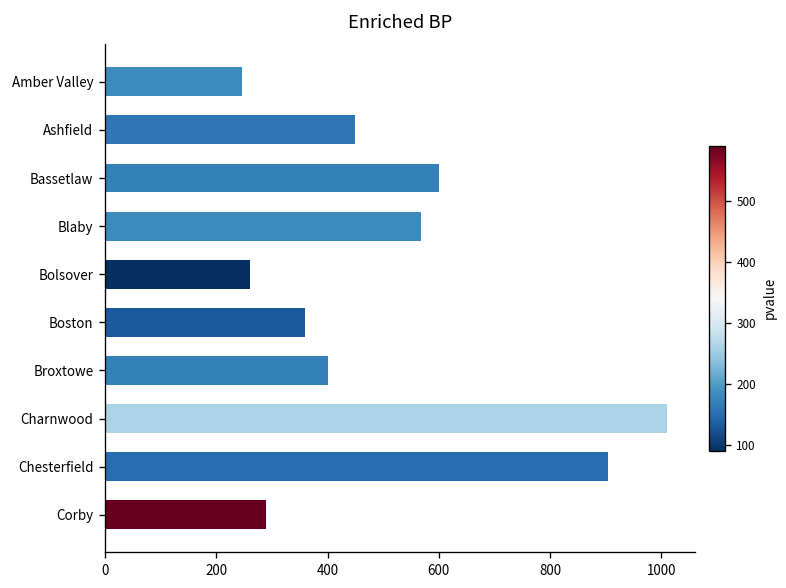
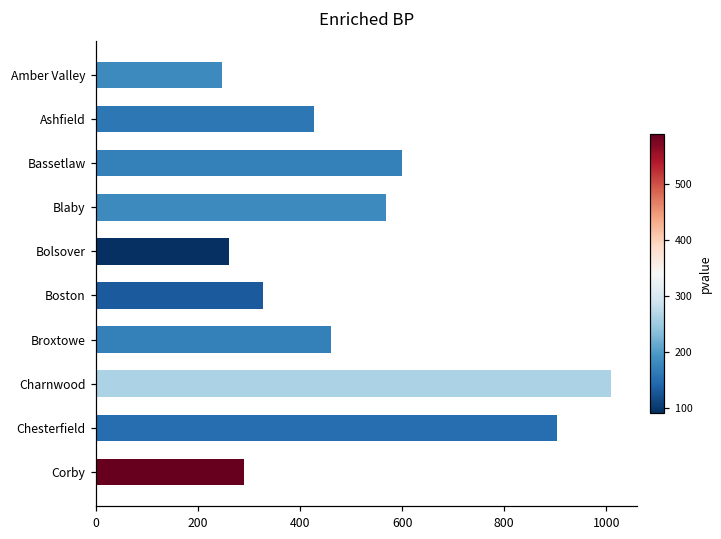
  {
    "Amber Valley": 250,
-   "Ashfield": 450,
+   "Ashfield": 430,
    "Bassetlaw": 600,
    "Blaby": 570,
    "Bolsover": 260,
-   "Boston": 360,
-   "Broxtowe": 400,
+   "Boston": 330,
+   "Broxtowe": 460,
    "Charnwood": 1010,
    "Chesterfield": 900,
    "Corby": 290
  }
